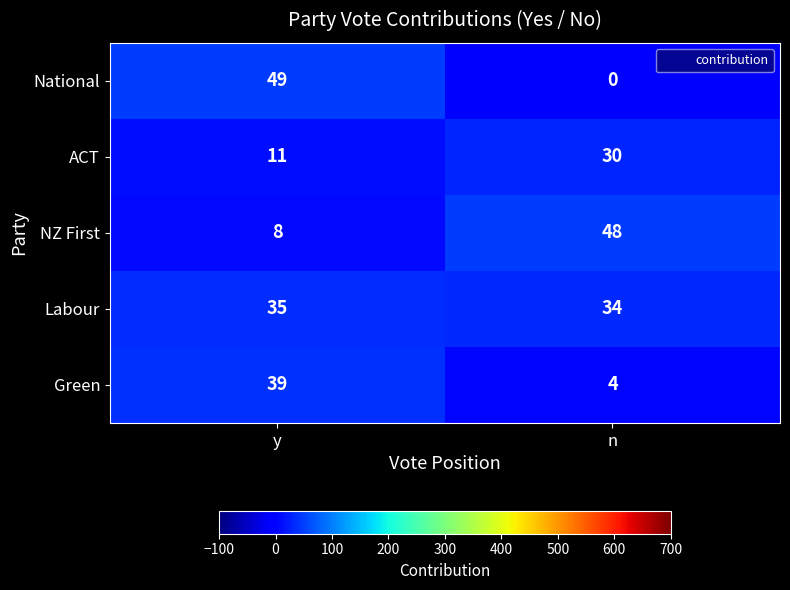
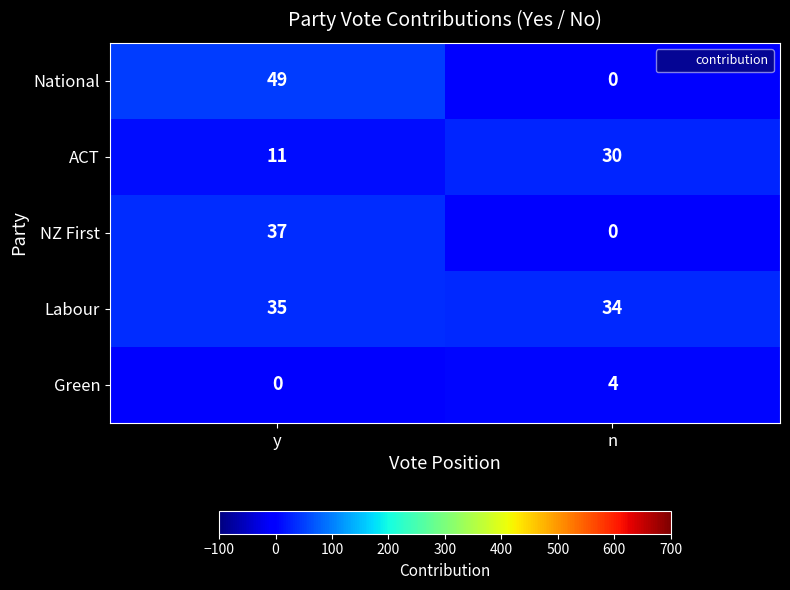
  {
    "National": {
      "y": 49,
      "n": 0
    },
    "ACT": {
      "y": 11,
      "n": 30
    },
    "NZ First": {
-     "y": 8,
-     "n": 48
+     "y": 37,
+     "n": 0
    },
    "Labour": {
      "y": 35,
      "n": 34
    },
    "Green": {
-     "y": 39,
+     "y": 0,
      "n": 4
    }
  }
